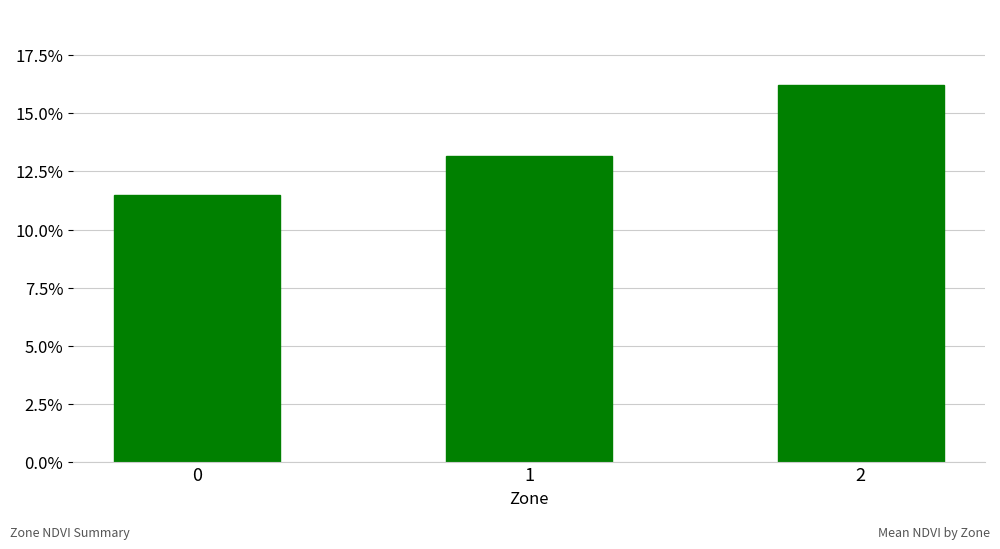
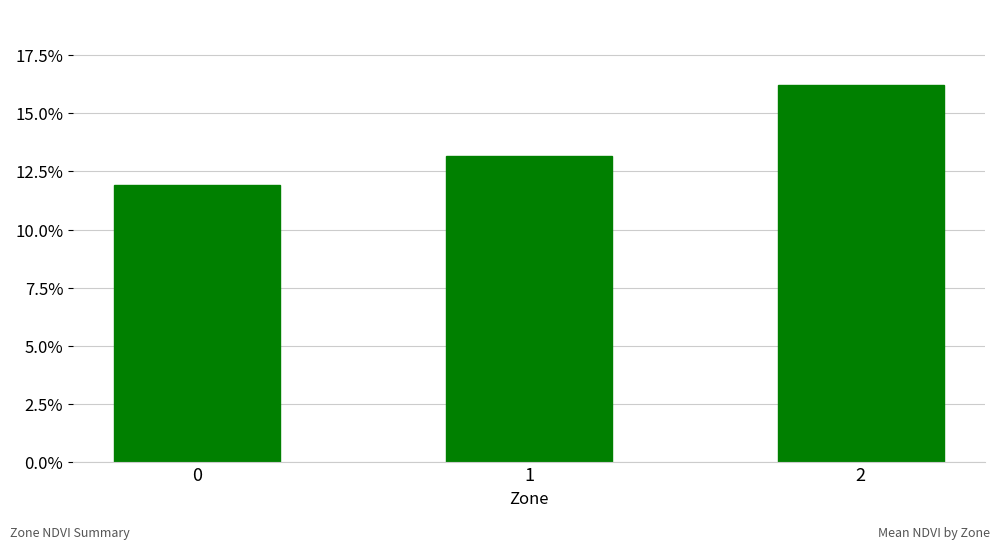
  {
-   "0": "11.5%",
+   "0": "11.9%",
    "1": "13.2%",
    "2": "16.2%"
  }
